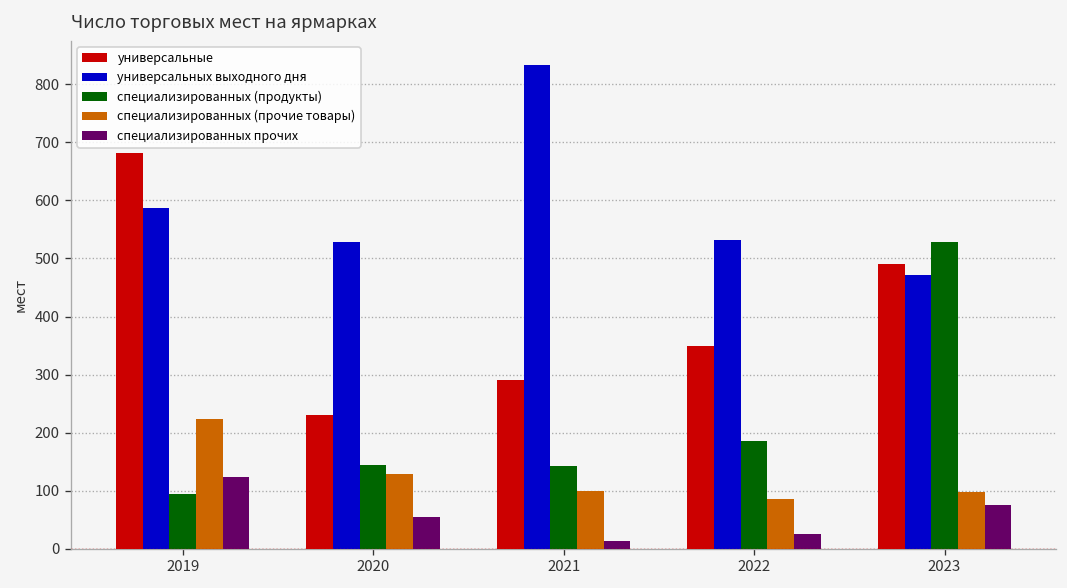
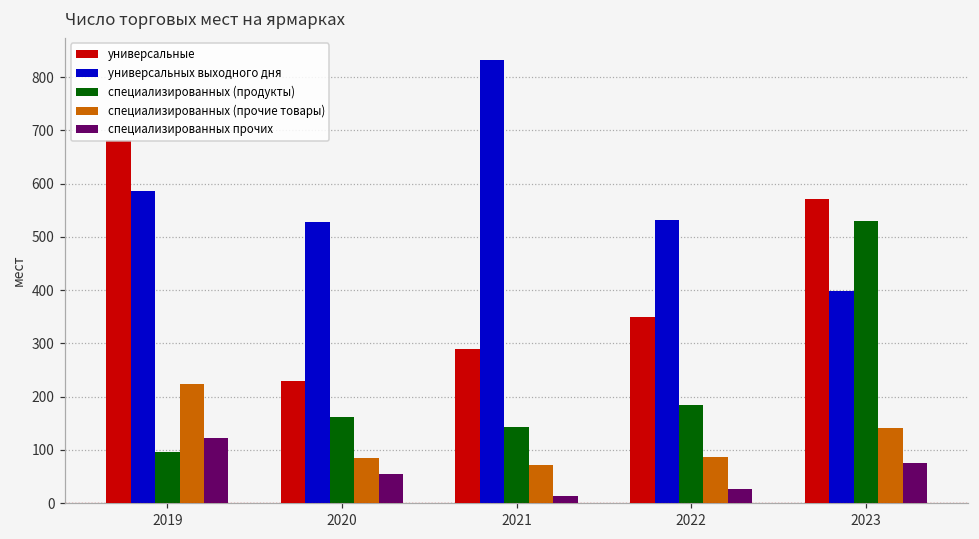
  {
    "универсальные": {
      "2019": 680,
      "2020": 230,
      "2021": 290,
      "2022": 350,
-     "2023": 490
+     "2023": 570
    },
    "универсальных выходного дня": {
      "2019": 590,
      "2020": 530,
      "2021": 830,
      "2022": 530,
-     "2023": 470
+     "2023": 400
    },
    "специализированных (продукты)": {
      "2019": 100,
-     "2020": 150,
+     "2020": 160,
      "2021": 140,
      "2022": 190,
      "2023": 530
    },
    "специализированных (прочие товары)": {
      "2019": 220,
-     "2020": 130,
-     "2021": 100,
+     "2020": 80,
+     "2021": 70,
      "2022": 90,
-     "2023": 100
+     "2023": 140
    },
    "специализированных прочих": {
      "2019": 120,
      "2020": 60,
      "2021": 10,
      "2022": 30,
      "2023": 80
    }
  }
